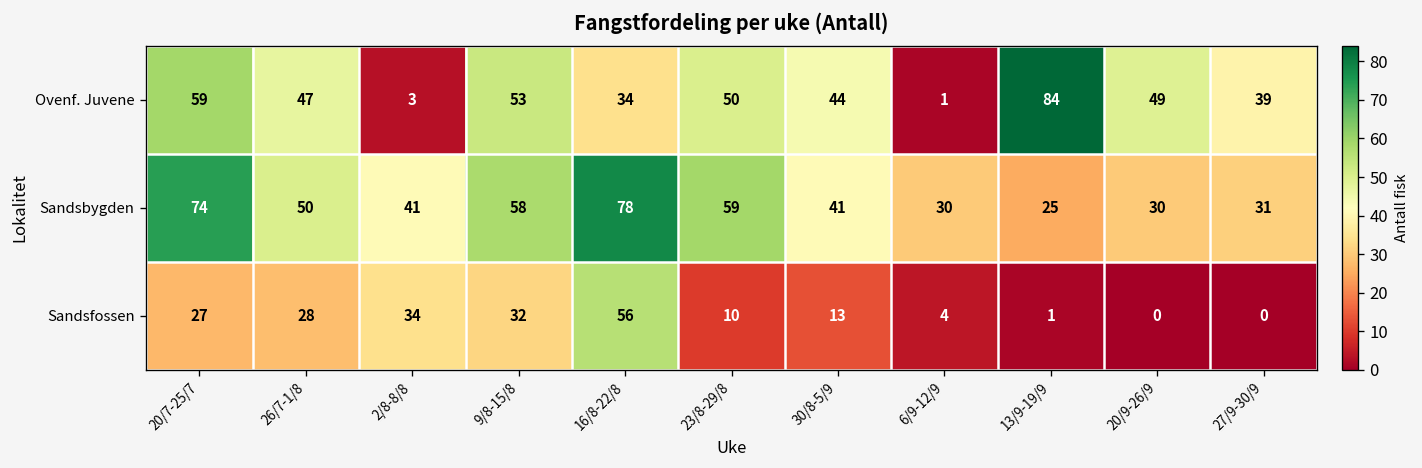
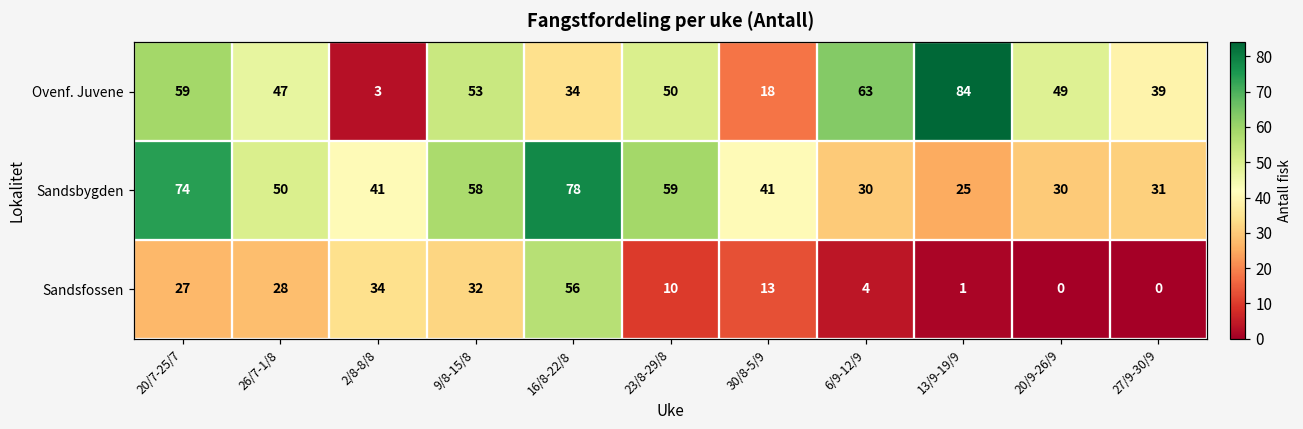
  {
    "Ovenf. Juvene": {
      "20/7-25/7": 59,
      "26/7-1/8": 47,
      "2/8-8/8": 3,
      "9/8-15/8": 53,
      "16/8-22/8": 34,
      "23/8-29/8": 50,
-     "30/8-5/9": 44,
-     "6/9-12/9": 1,
+     "30/8-5/9": 18,
+     "6/9-12/9": 63,
      "13/9-19/9": 84,
      "20/9-26/9": 49,
      "27/9-30/9": 39
    },
    "Sandsbygden": {
      "20/7-25/7": 74,
      "26/7-1/8": 50,
      "2/8-8/8": 41,
      "9/8-15/8": 58,
      "16/8-22/8": 78,
      "23/8-29/8": 59,
      "30/8-5/9": 41,
      "6/9-12/9": 30,
      "13/9-19/9": 25,
      "20/9-26/9": 30,
      "27/9-30/9": 31
    },
    "Sandsfossen": {
      "20/7-25/7": 27,
      "26/7-1/8": 28,
      "2/8-8/8": 34,
      "9/8-15/8": 32,
      "16/8-22/8": 56,
      "23/8-29/8": 10,
      "30/8-5/9": 13,
      "6/9-12/9": 4,
      "13/9-19/9": 1,
      "20/9-26/9": 0,
      "27/9-30/9": 0
    }
  }
